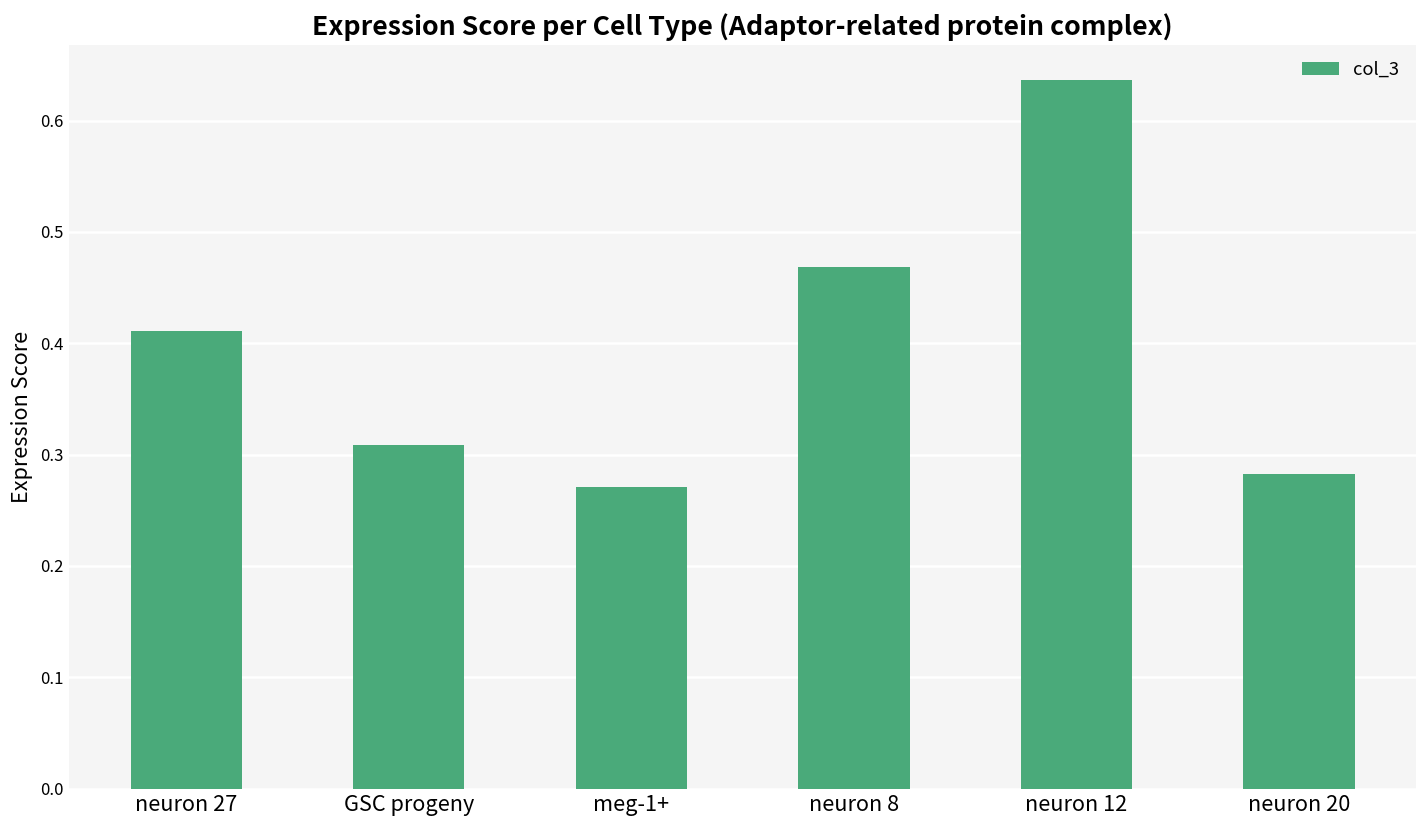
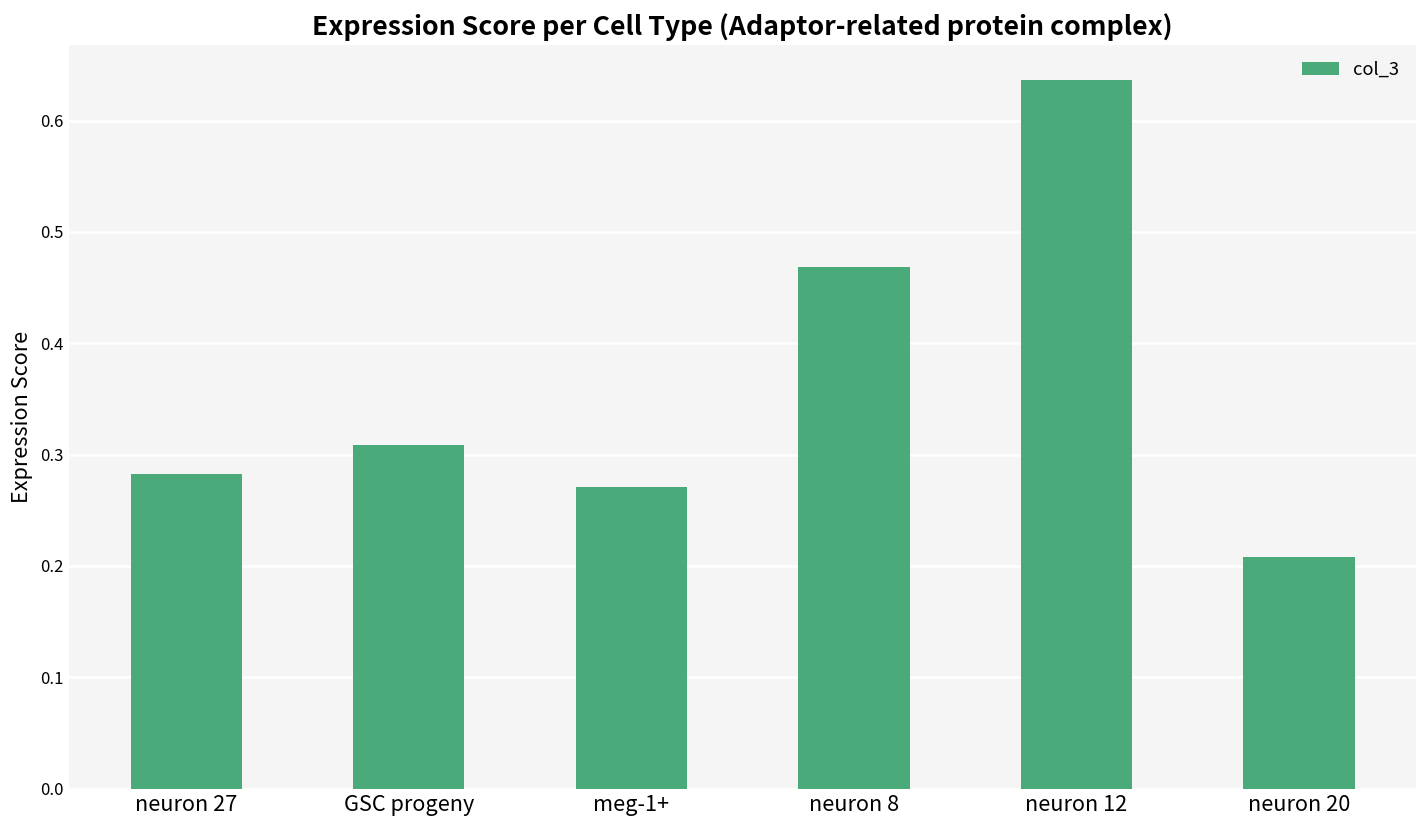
  {
-   "neuron 27": 0.41,
+   "neuron 27": 0.28,
    "GSC progeny": 0.31,
    "meg-1+": 0.27,
    "neuron 8": 0.47,
    "neuron 12": 0.64,
-   "neuron 20": 0.28
+   "neuron 20": 0.21
  }
